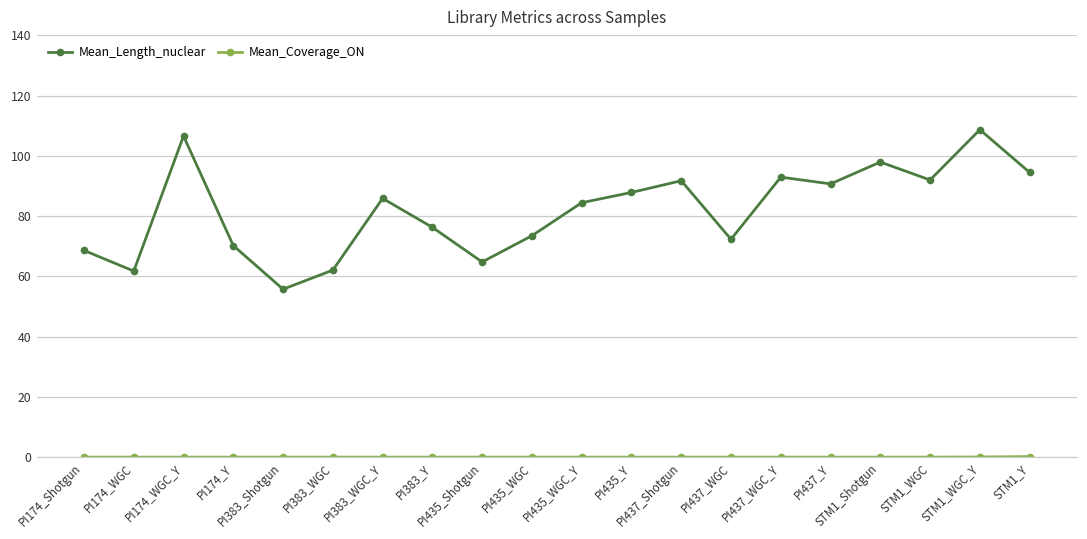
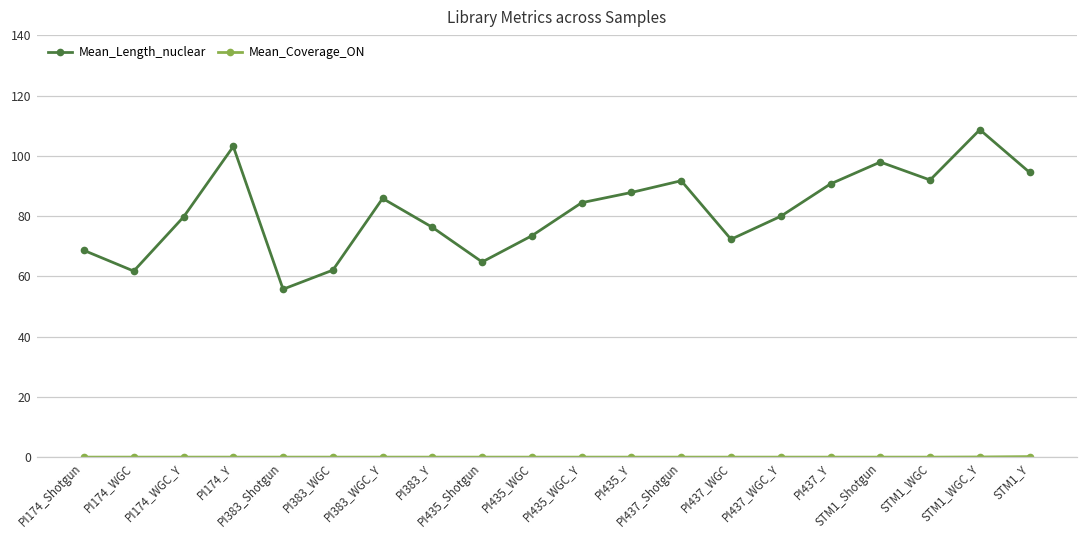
  {
    "Mean_Length_nuclear": {
      "PI174_Shotgun": 69,
      "PI174_WGC": 62,
-     "PI174_WGC_Y": 107,
-     "PI174_Y": 70,
+     "PI174_WGC_Y": 80,
+     "PI174_Y": 103,
      "PI383_Shotgun": 56,
      "PI383_WGC": 62,
      "PI383_WGC_Y": 86,
      "PI383_Y": 76,
      "PI435_Shotgun": 65,
      "PI435_WGC": 73,
      "PI435_WGC_Y": 84,
      "PI435_Y": 88,
      "PI437_Shotgun": 92,
      "PI437_WGC": 72,
-     "PI437_WGC_Y": 93,
+     "PI437_WGC_Y": 80,
      "PI437_Y": 91,
      "STM1_Shotgun": 98,
      "STM1_WGC": 92,
      "STM1_WGC_Y": 109,
      "STM1_Y": 94
    },
    "Mean_Coverage_ON": {
      "PI174_Shotgun": 0,
      "PI174_WGC": 0,
      "PI174_WGC_Y": 0,
      "PI174_Y": 0,
      "PI383_Shotgun": 0,
      "PI383_WGC": 0,
      "PI383_WGC_Y": 0,
      "PI383_Y": 0,
      "PI435_Shotgun": 0,
      "PI435_WGC": 0,
      "PI435_WGC_Y": 0,
      "PI435_Y": 0,
      "PI437_Shotgun": 0,
      "PI437_WGC": 0,
      "PI437_WGC_Y": 0,
      "PI437_Y": 0,
      "STM1_Shotgun": 0,
      "STM1_WGC": 0,
      "STM1_WGC_Y": 0,
      "STM1_Y": 0
    }
  }
